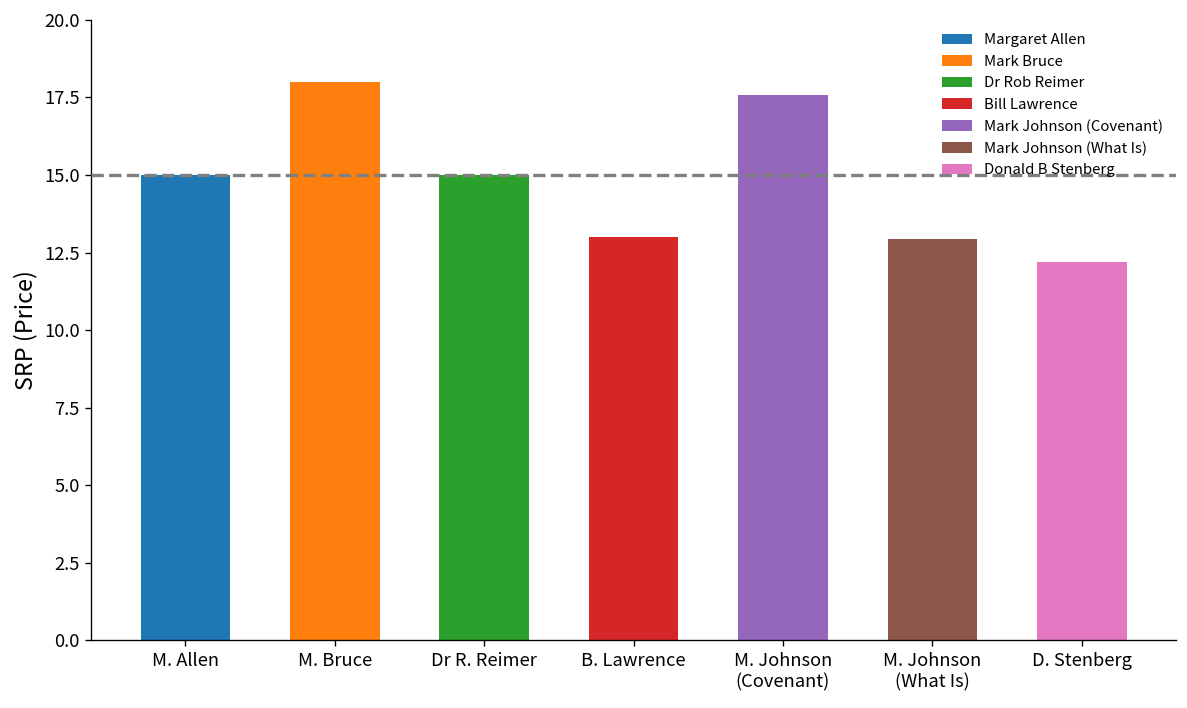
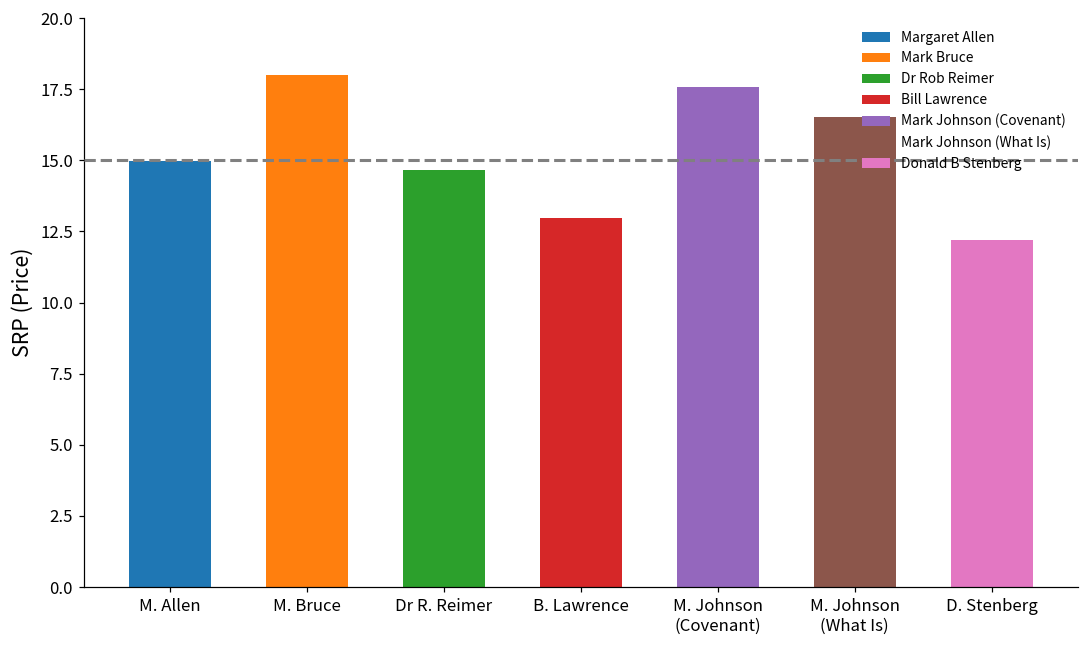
  {
    "M. Allen": 15.0,
    "M. Bruce": 18.0,
-   "Dr R. Reimer": 15.0,
+   "Dr R. Reimer": 14.7,
    "B. Lawrence": 13.0,
    "M. Johnson (Covenant)": 17.6,
-   "M. Johnson (What Is)": 13.0,
+   "M. Johnson (What Is)": 16.5,
    "D. Stenberg": 12.2
  }
